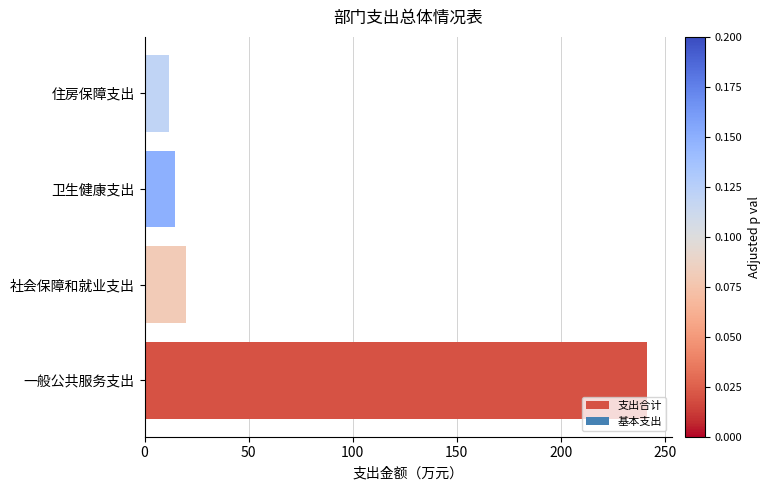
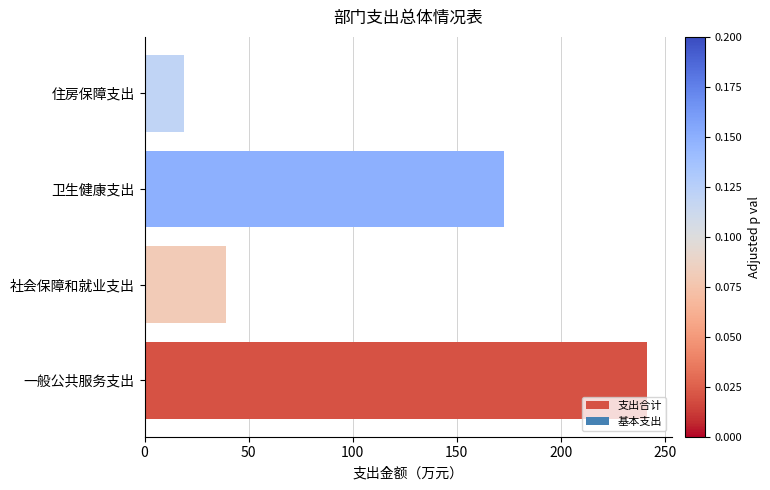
  {
    "支出合计": {
-     "住房保障支出": 12,
-     "卫生健康支出": 15,
-     "社会保障和就业支出": 20,
+     "住房保障支出": 19,
+     "卫生健康支出": 173,
+     "社会保障和就业支出": 39,
      "一般公共服务支出": 241
    },
    "基本支出": {
      "住房保障支出": 0,
      "卫生健康支出": 0,
      "社会保障和就业支出": 0,
      "一般公共服务支出": 0
    }
  }
